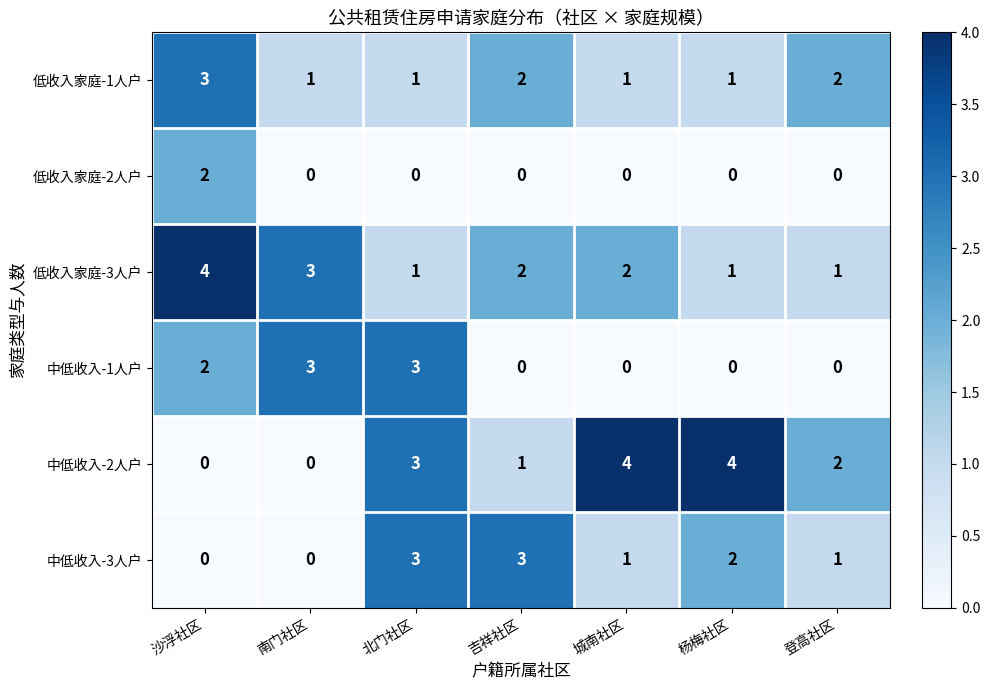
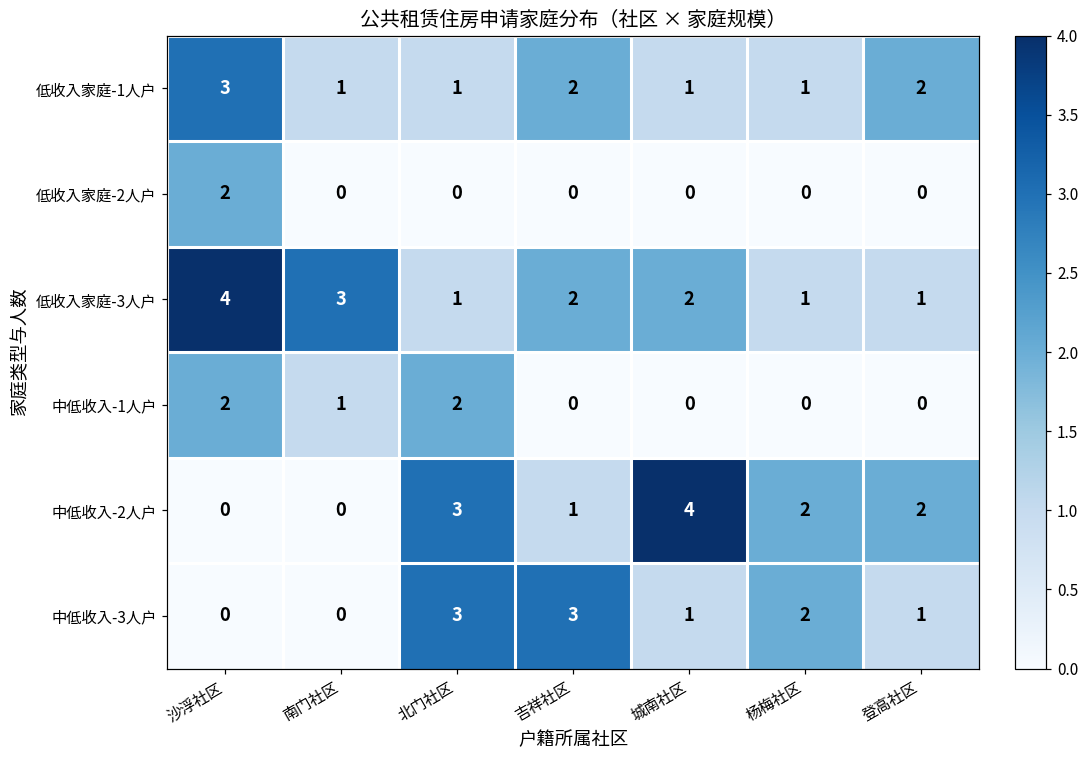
  {
    "低收入家庭-1人户": {
      "沙浮社区": 3,
      "南门社区": 1,
      "北门社区": 1,
      "吉祥社区": 2,
      "城南社区": 1,
      "杨梅社区": 1,
      "登高社区": 2
    },
    "低收入家庭-2人户": {
      "沙浮社区": 2,
      "南门社区": 0,
      "北门社区": 0,
      "吉祥社区": 0,
      "城南社区": 0,
      "杨梅社区": 0,
      "登高社区": 0
    },
    "低收入家庭-3人户": {
      "沙浮社区": 4,
      "南门社区": 3,
      "北门社区": 1,
      "吉祥社区": 2,
      "城南社区": 2,
      "杨梅社区": 1,
      "登高社区": 1
    },
    "中低收入-1人户": {
      "沙浮社区": 2,
-     "南门社区": 3,
-     "北门社区": 3,
+     "南门社区": 1,
+     "北门社区": 2,
      "吉祥社区": 0,
      "城南社区": 0,
      "杨梅社区": 0,
      "登高社区": 0
    },
    "中低收入-2人户": {
      "沙浮社区": 0,
      "南门社区": 0,
      "北门社区": 3,
      "吉祥社区": 1,
      "城南社区": 4,
-     "杨梅社区": 4,
+     "杨梅社区": 2,
      "登高社区": 2
    },
    "中低收入-3人户": {
      "沙浮社区": 0,
      "南门社区": 0,
      "北门社区": 3,
      "吉祥社区": 3,
      "城南社区": 1,
      "杨梅社区": 2,
      "登高社区": 1
    }
  }
